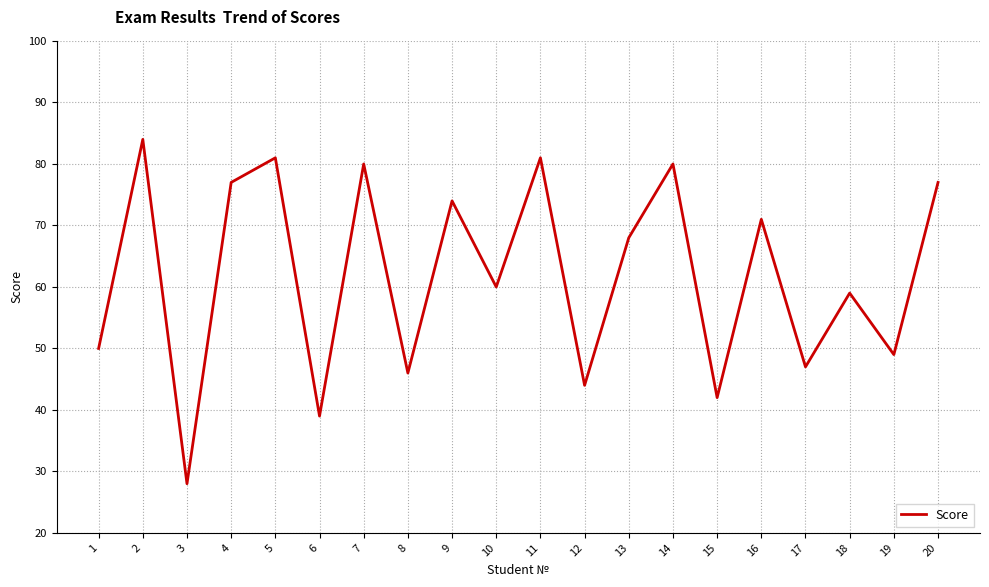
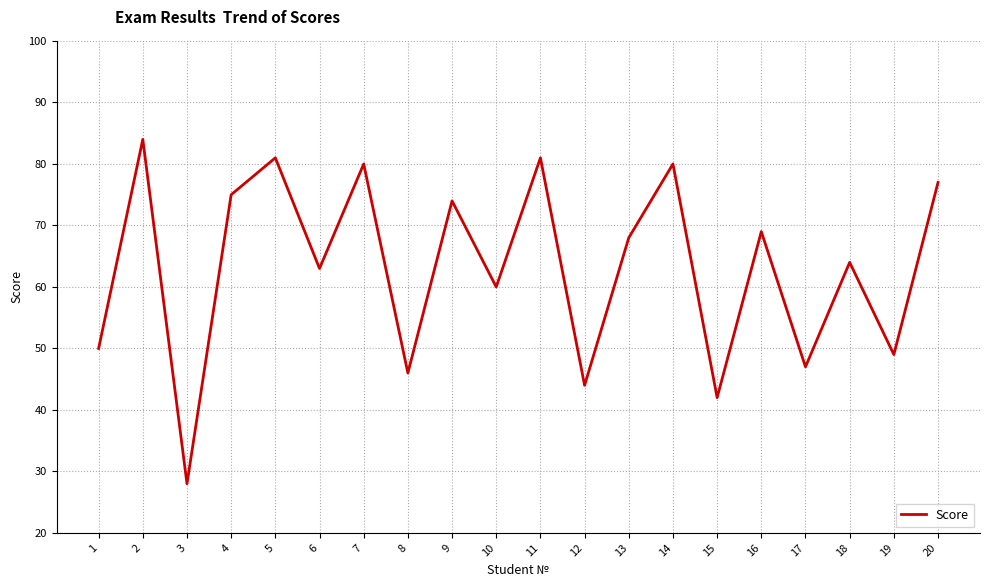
  {
    "1": 50,
    "2": 84,
    "3": 28,
-   "4": 77,
+   "4": 75,
    "5": 81,
-   "6": 39,
+   "6": 63,
    "7": 80,
    "8": 46,
    "9": 74,
    "10": 60,
    "11": 81,
    "12": 44,
    "13": 68,
    "14": 80,
    "15": 42,
-   "16": 71,
+   "16": 69,
    "17": 47,
-   "18": 59,
+   "18": 64,
    "19": 49,
    "20": 77
  }
